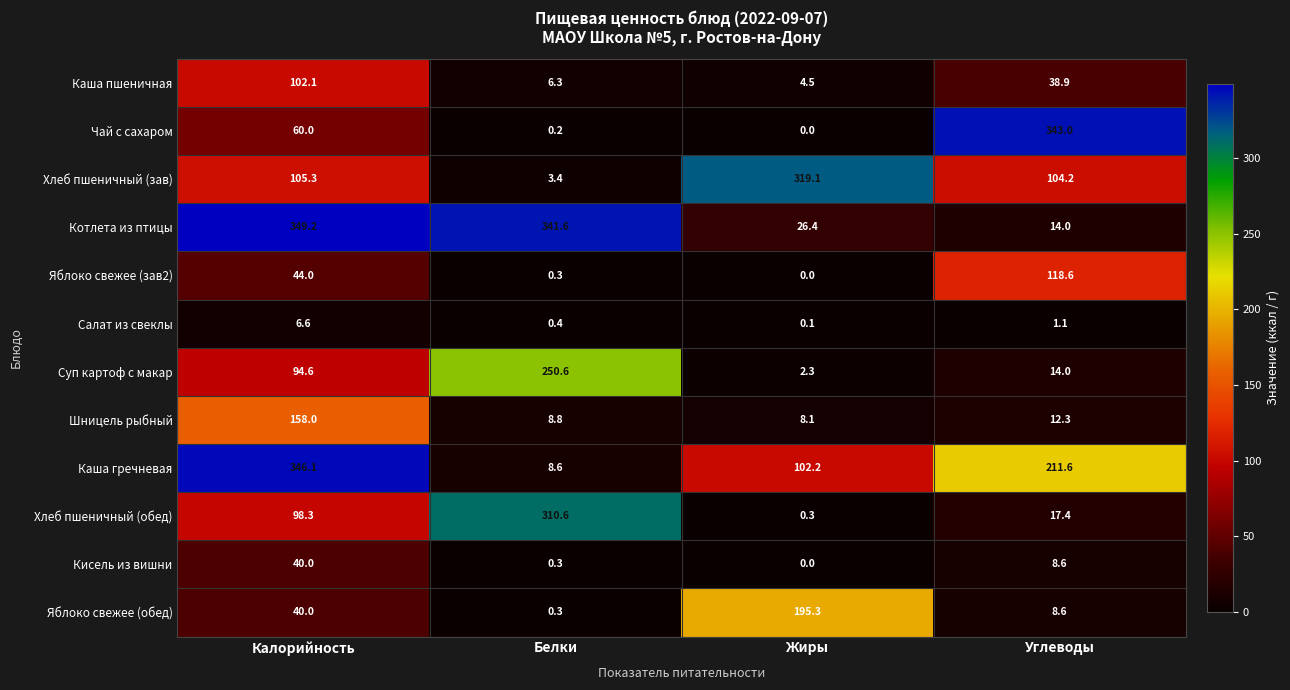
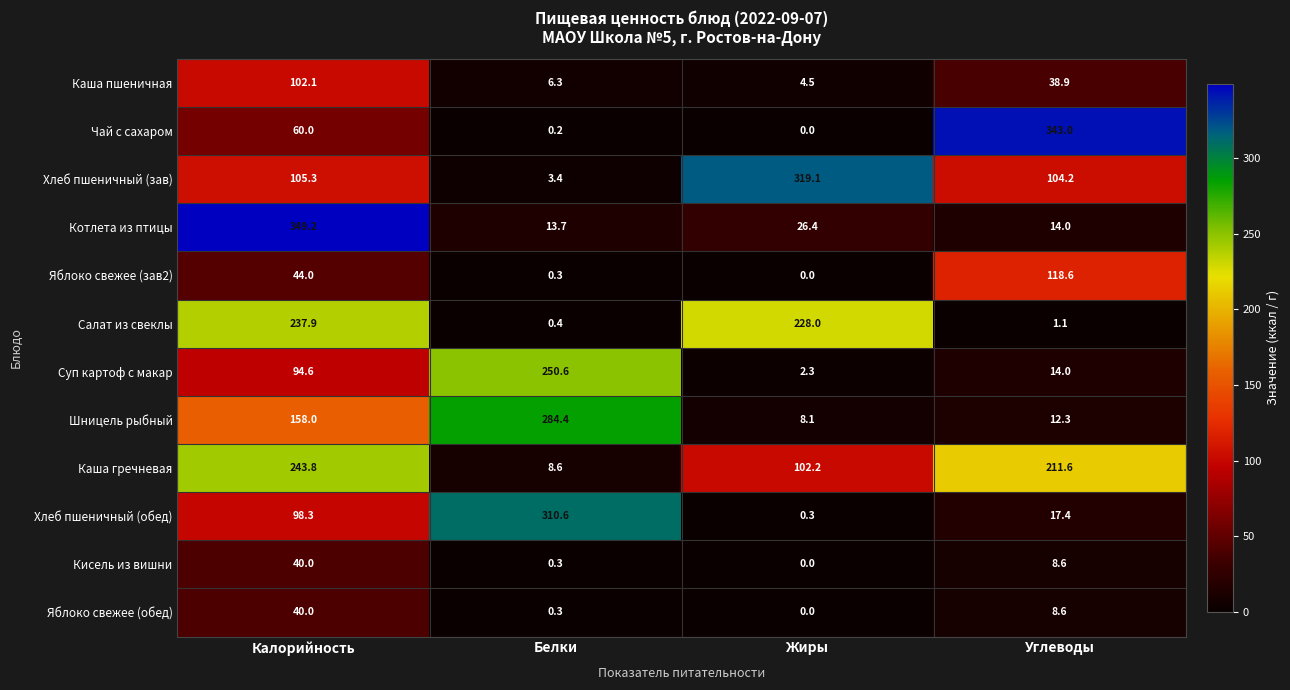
  {
    "Каша пшеничная": {
      "Калорийность": 102.1,
      "Белки": 6.3,
      "Жиры": 4.5,
      "Углеводы": 38.9
    },
    "Чай с сахаром": {
      "Калорийность": 60.0,
      "Белки": 0.2,
      "Жиры": 0.0,
      "Углеводы": 343.0
    },
    "Хлеб пшеничный (зав)": {
      "Калорийность": 105.3,
      "Белки": 3.4,
      "Жиры": 319.1,
      "Углеводы": 104.2
    },
    "Котлета из птицы": {
      "Калорийность": 349.2,
-     "Белки": 341.6,
+     "Белки": 13.7,
      "Жиры": 26.4,
      "Углеводы": 14.0
    },
    "Яблоко свежее (зав2)": {
      "Калорийность": 44.0,
      "Белки": 0.3,
      "Жиры": 0.0,
      "Углеводы": 118.6
    },
    "Салат из свеклы": {
-     "Калорийность": 6.6,
+     "Калорийность": 237.9,
      "Белки": 0.4,
-     "Жиры": 0.1,
+     "Жиры": 228.0,
      "Углеводы": 1.1
    },
    "Суп картоф с макар": {
      "Калорийность": 94.6,
      "Белки": 250.6,
      "Жиры": 2.3,
      "Углеводы": 14.0
    },
    "Шницель рыбный": {
      "Калорийность": 158.0,
-     "Белки": 8.8,
+     "Белки": 284.4,
      "Жиры": 8.1,
      "Углеводы": 12.3
    },
    "Каша гречневая": {
-     "Калорийность": 346.1,
+     "Калорийность": 243.8,
      "Белки": 8.6,
      "Жиры": 102.2,
      "Углеводы": 211.6
    },
    "Хлеб пшеничный (обед)": {
      "Калорийность": 98.3,
      "Белки": 310.6,
      "Жиры": 0.3,
      "Углеводы": 17.4
    },
    "Кисель из вишни": {
      "Калорийность": 40.0,
      "Белки": 0.3,
      "Жиры": 0.0,
      "Углеводы": 8.6
    },
    "Яблоко свежее (обед)": {
      "Калорийность": 40.0,
      "Белки": 0.3,
-     "Жиры": 195.3,
+     "Жиры": 0.0,
      "Углеводы": 8.6
    }
  }
